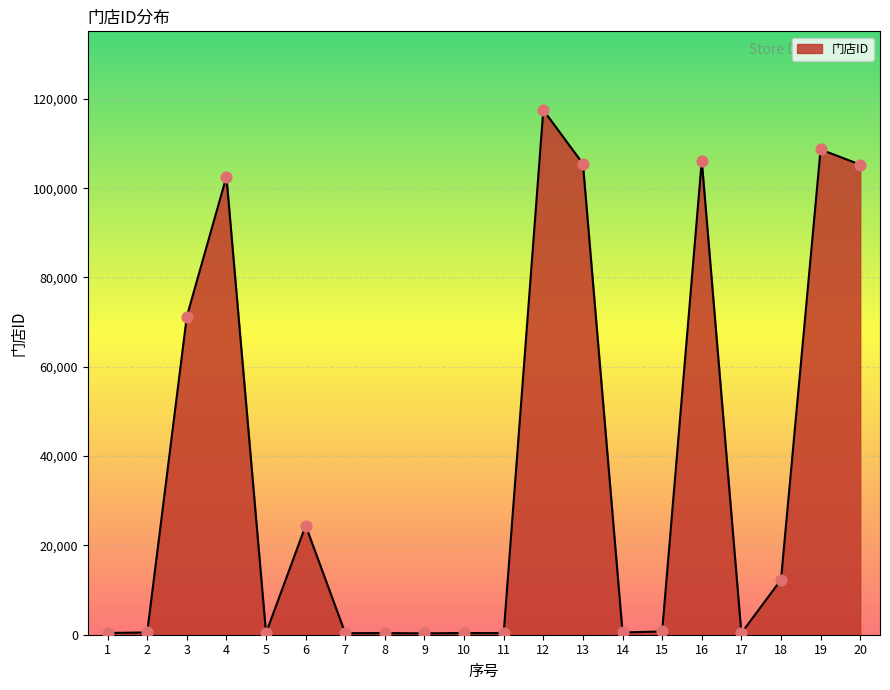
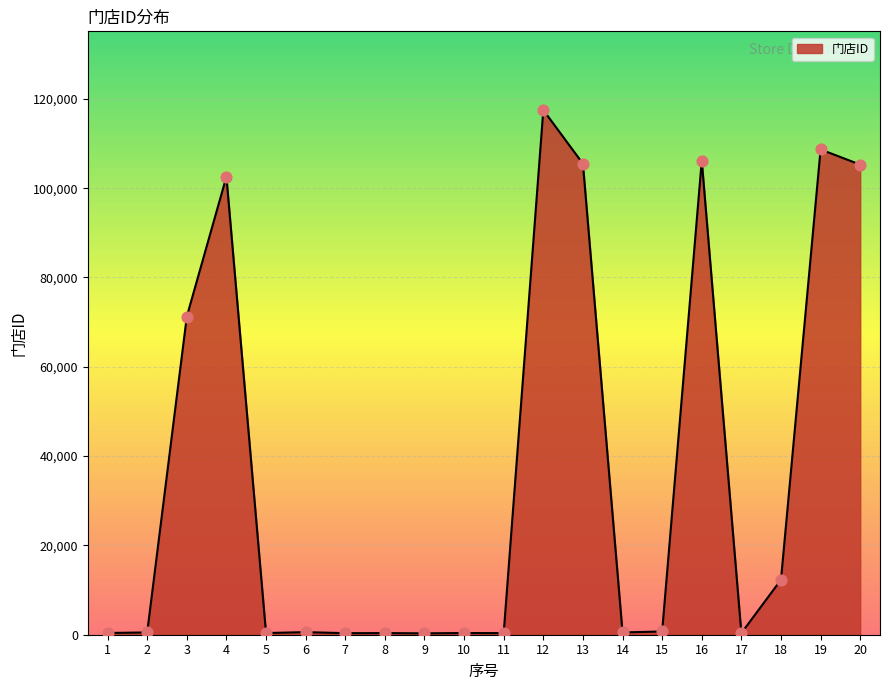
  {
    "1": "0",
    "2": "1,000",
    "3": "71,000",
    "4": "103,000",
    "5": "0",
-   "6": "24,000",
+   "6": "1,000",
    "7": "0",
    "8": "0",
    "9": "0",
    "10": "0",
    "11": "0",
    "12": "117,000",
    "13": "105,000",
    "14": "1,000",
    "15": "1,000",
    "16": "106,000",
    "17": "0",
    "18": "12,000",
    "19": "109,000",
    "20": "105,000"
  }
